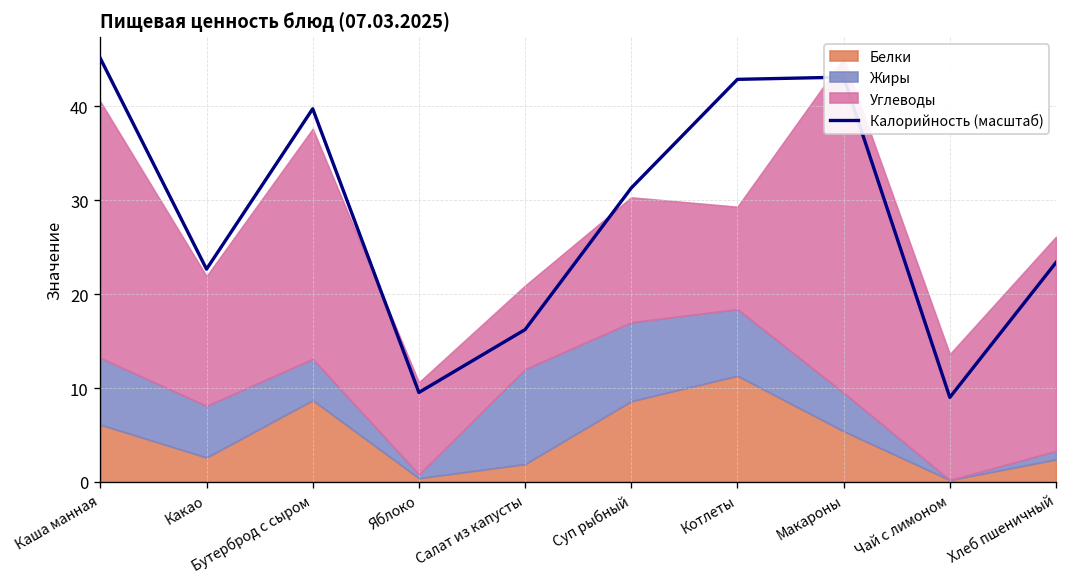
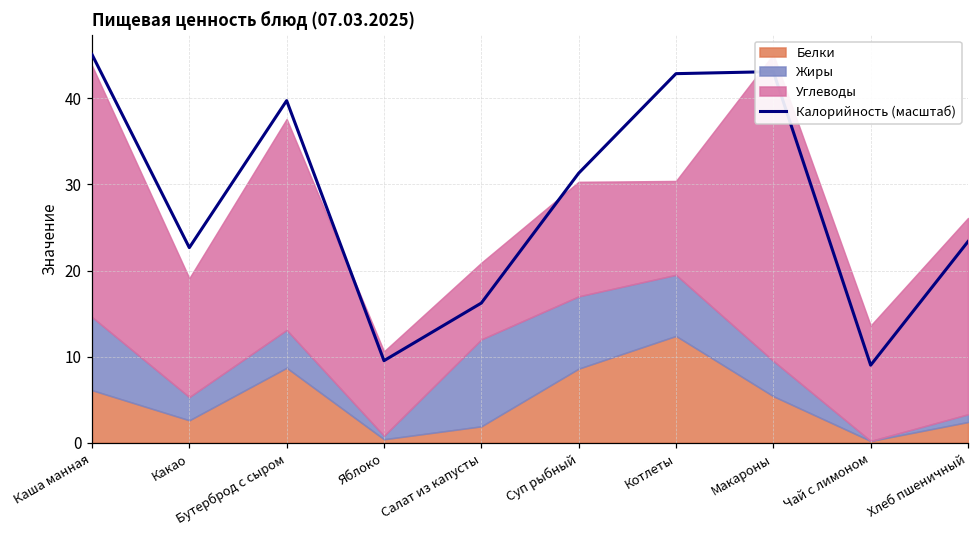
  {
    "Калорийность (масштаб)": {
      "Каша манная": 45,
      "Какао": 23,
      "Бутерброд с сыром": 40,
      "Яблоко": 10,
      "Салат из капусты": 16,
      "Суп рыбный": 31,
      "Котлеты": 43,
      "Чай с лимоном": 9,
      "Хлеб пшеничный": 23
    },
    "Белки": {
      "Каша манная": 6,
      "Какао": 3,
      "Бутерброд с сыром": 9,
      "Яблоко": 0,
      "Салат из капусты": 2,
      "Суп рыбный": 9,
-     "Котлеты": 11,
+     "Котлеты": 12,
      "Макароны": 5,
      "Хлеб пшеничный": 2
    },
    "Жиры": {
-     "Каша манная": 7,
-     "Какао": 6,
+     "Каша манная": 9,
+     "Какао": 3,
      "Бутерброд с сыром": 4,
      "Яблоко": 0,
      "Салат из капусты": 10,
      "Суп рыбный": 8,
      "Котлеты": 7,
      "Макароны": 4,
      "Хлеб пшеничный": 1
    },
    "Углеводы": {
-     "Каша манная": 27,
+     "Каша манная": 29,
      "Какао": 14,
      "Бутерброд с сыром": 25,
      "Яблоко": 10,
      "Салат из капусты": 9,
      "Суп рыбный": 13,
      "Котлеты": 11,
      "Чай с лимоном": 13,
      "Хлеб пшеничный": 23
    }
  }
